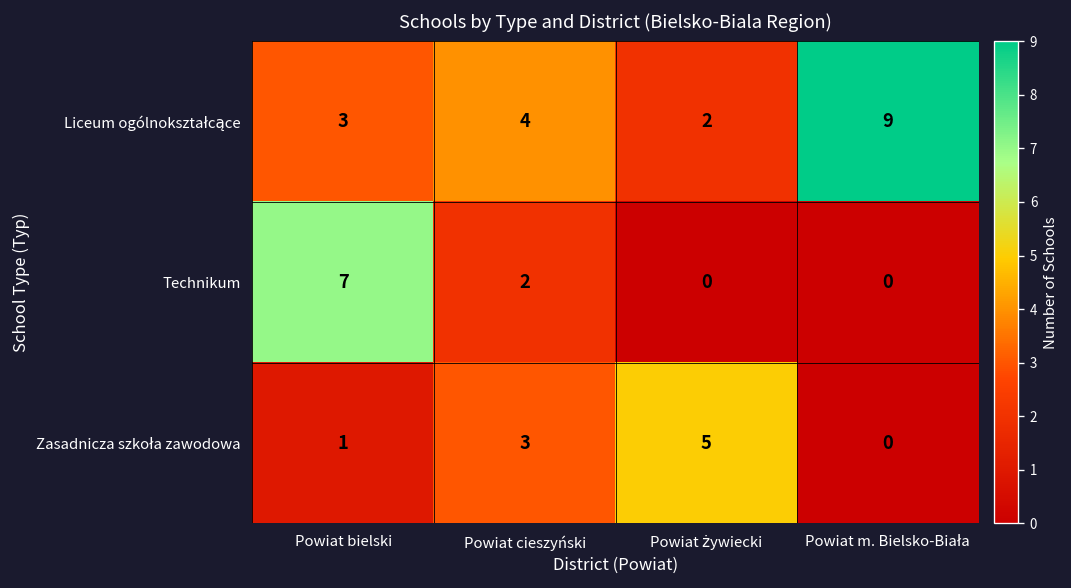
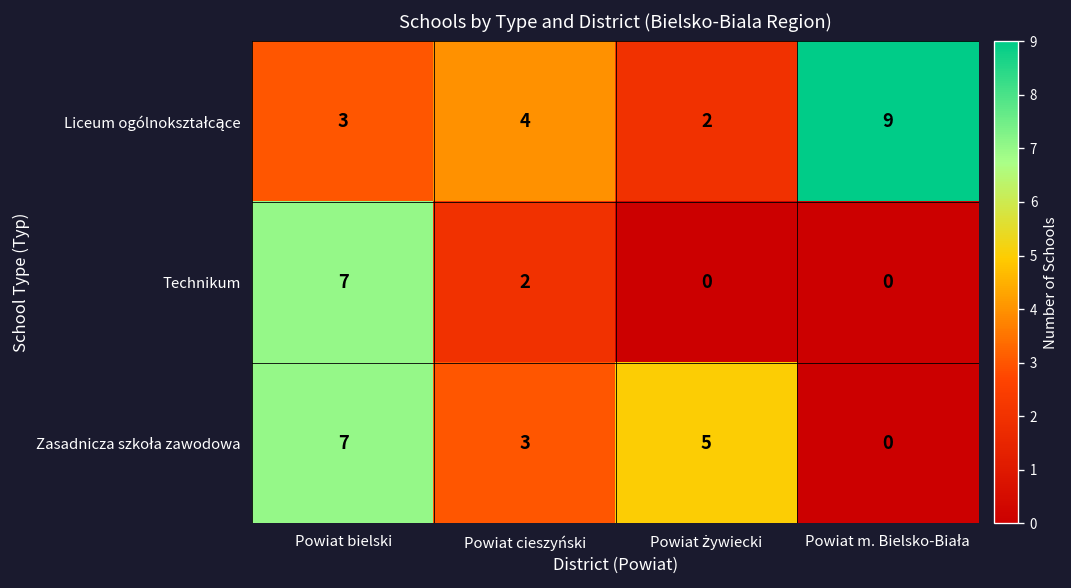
  {
    "Liceum ogólnokształcące": {
      "Powiat bielski": 3,
      "Powiat cieszyński": 4,
      "Powiat żywiecki": 2,
      "Powiat m. Bielsko-Biała": 9
    },
    "Technikum": {
      "Powiat bielski": 7,
      "Powiat cieszyński": 2,
      "Powiat żywiecki": 0,
      "Powiat m. Bielsko-Biała": 0
    },
    "Zasadnicza szkoła zawodowa": {
-     "Powiat bielski": 1,
+     "Powiat bielski": 7,
      "Powiat cieszyński": 3,
      "Powiat żywiecki": 5,
      "Powiat m. Bielsko-Biała": 0
    }
  }
